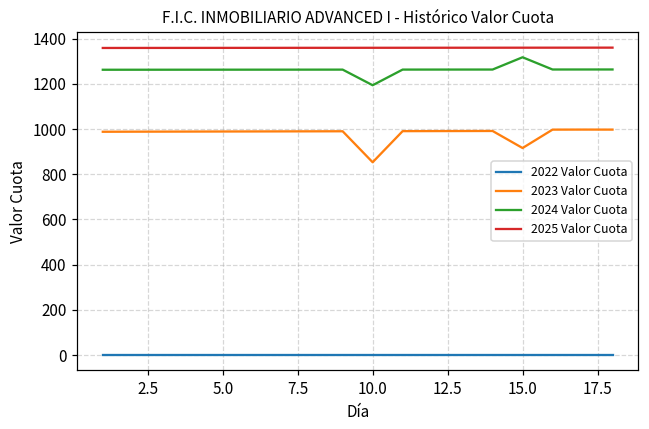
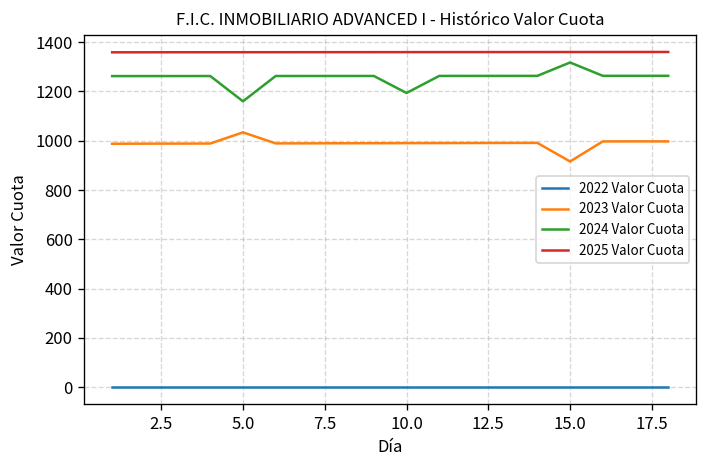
  {
    "2022 Valor Cuota": {
      "5.0": 0,
      "10.0": 0,
      "15.0": 0
    },
    "2023 Valor Cuota": {
-     "5.0": 990,
-     "10.0": 850,
+     "5.0": 1030,
+     "10.0": 990,
      "15.0": 920
    },
    "2024 Valor Cuota": {
-     "5.0": 1260,
+     "5.0": 1160,
      "10.0": 1190,
      "15.0": 1320
    },
    "2025 Valor Cuota": {
      "5.0": 1360,
      "10.0": 1360,
      "15.0": 1360
    }
  }
